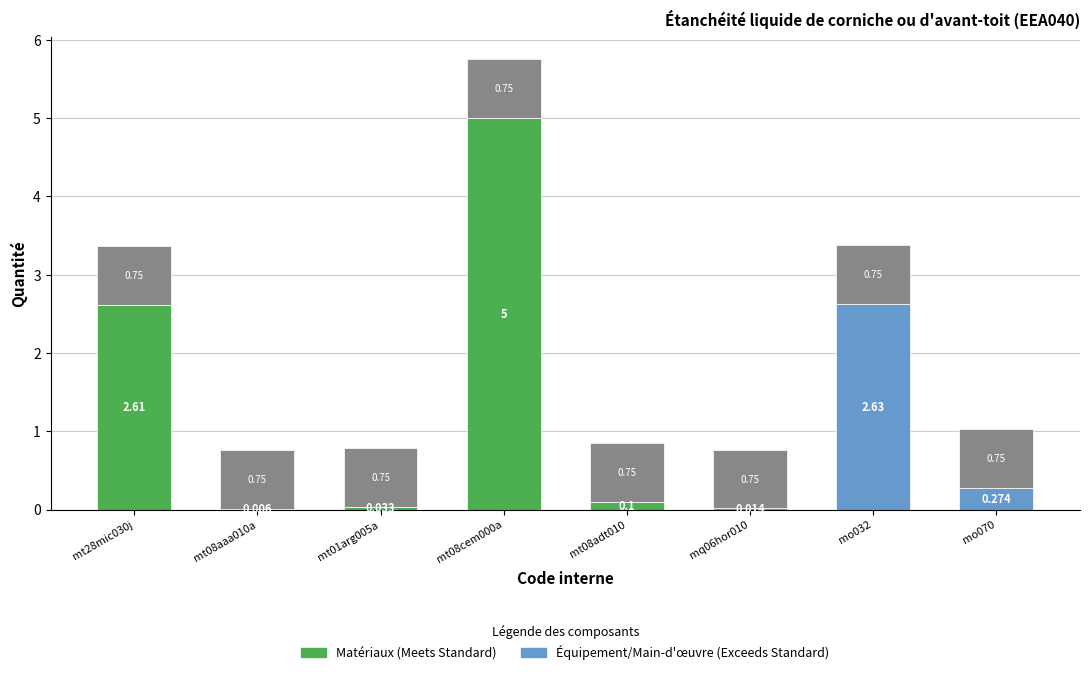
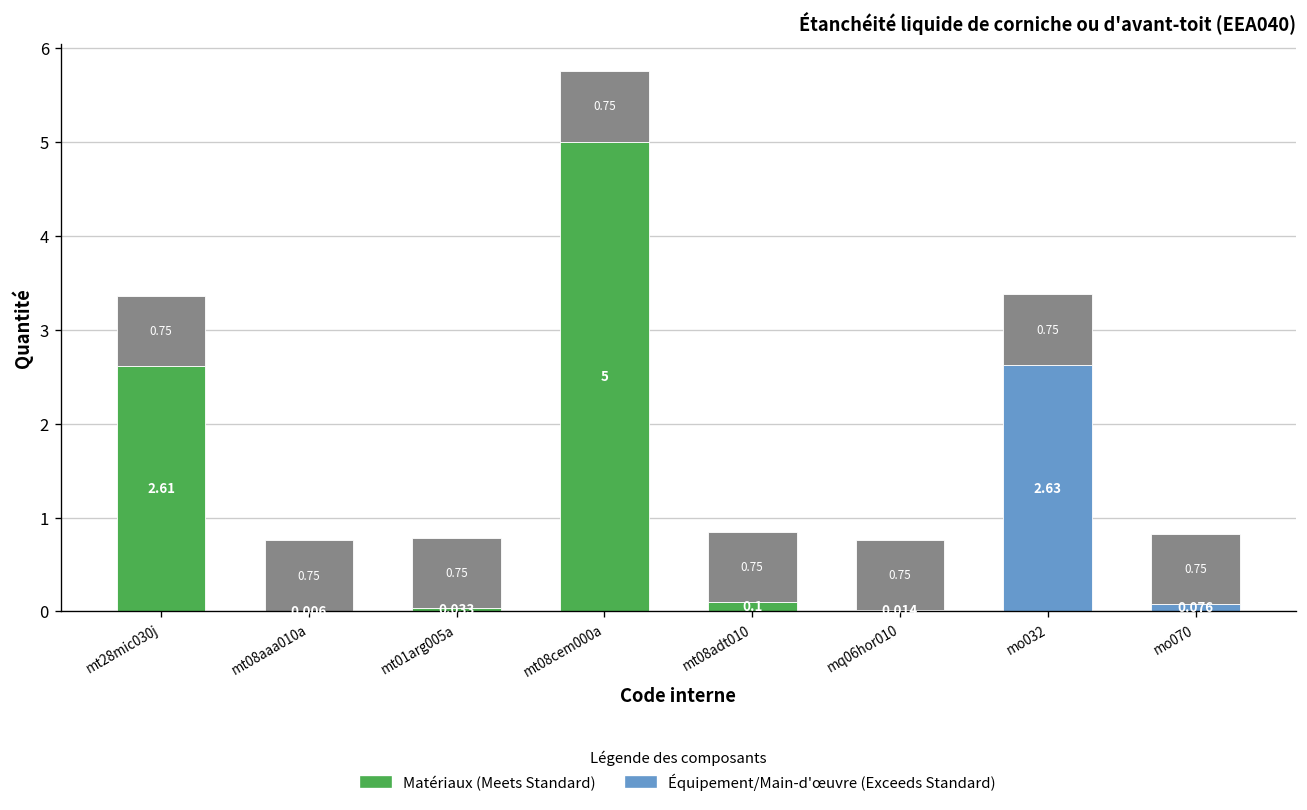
  {
    "Matériaux (Meets Standard)": {
      "mt28mic030j": 2.61,
      "mt08cem000a": 5,
      "mt08adt010": 0.1
    },
    "Équipement/Main-d'œuvre (Exceeds Standard)": {
      "mq06hor010": 0.014,
      "mo032": 2.63,
-     "mo070": 0.274
+     "mo070": 0.076
    }
  }
